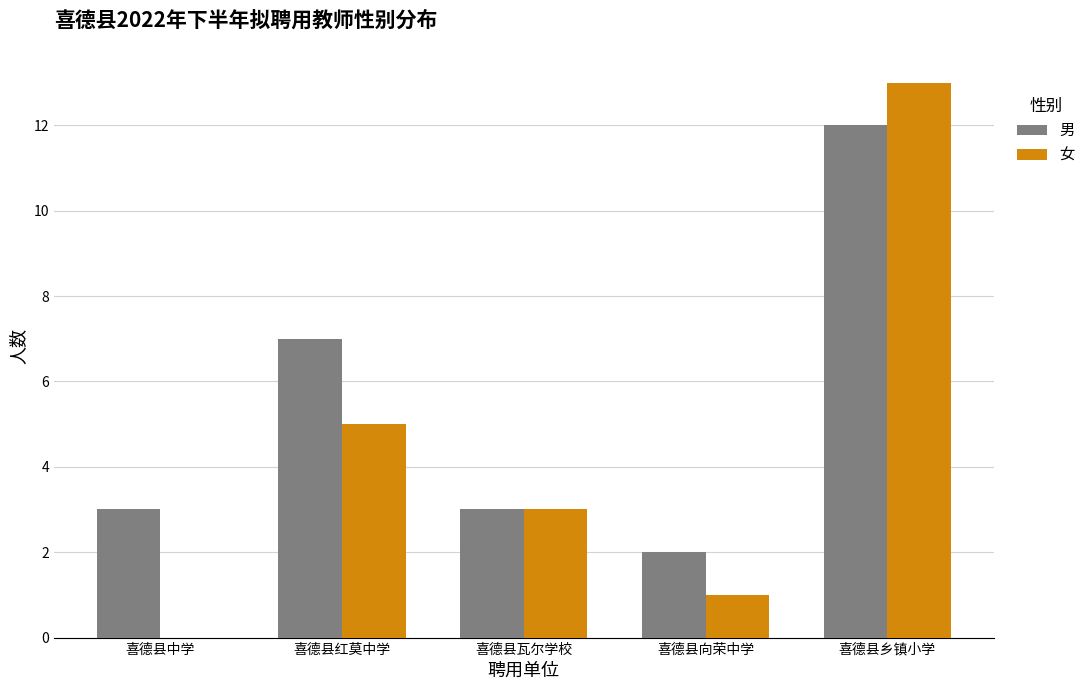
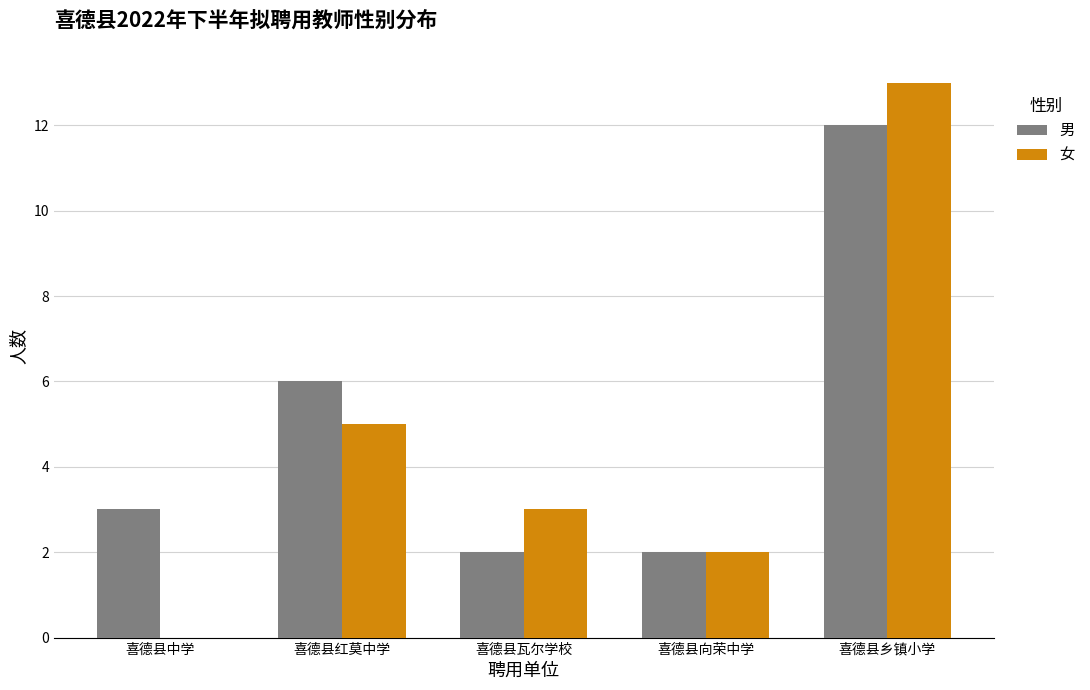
  {
    "男": {
      "喜德县中学": 3,
-     "喜德县红莫中学": 7,
-     "喜德县瓦尔学校": 3,
+     "喜德县红莫中学": 6,
+     "喜德县瓦尔学校": 2,
      "喜德县向荣中学": 2,
      "喜德县乡镇小学": 12
    },
    "女": {
      "喜德县中学": 0,
      "喜德县红莫中学": 5,
      "喜德县瓦尔学校": 3,
-     "喜德县向荣中学": 1,
+     "喜德县向荣中学": 2,
      "喜德县乡镇小学": 13
    }
  }
